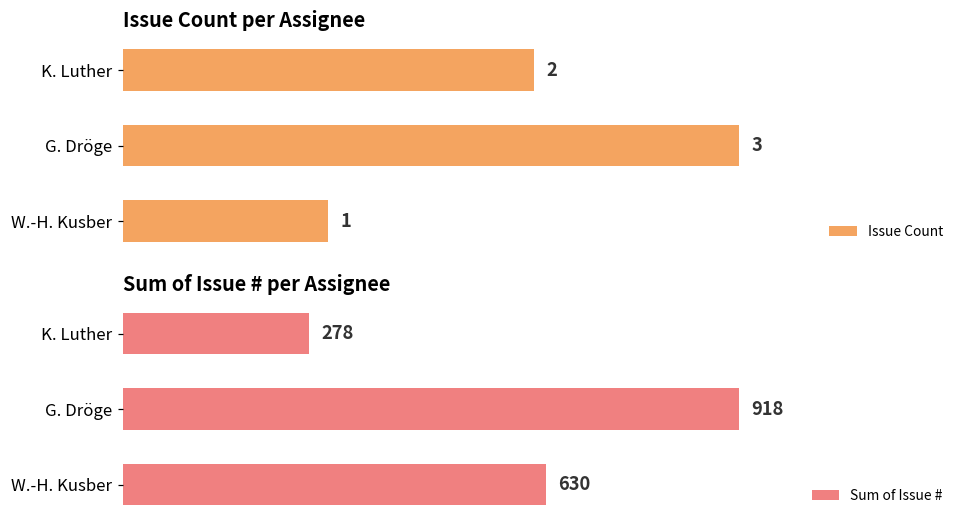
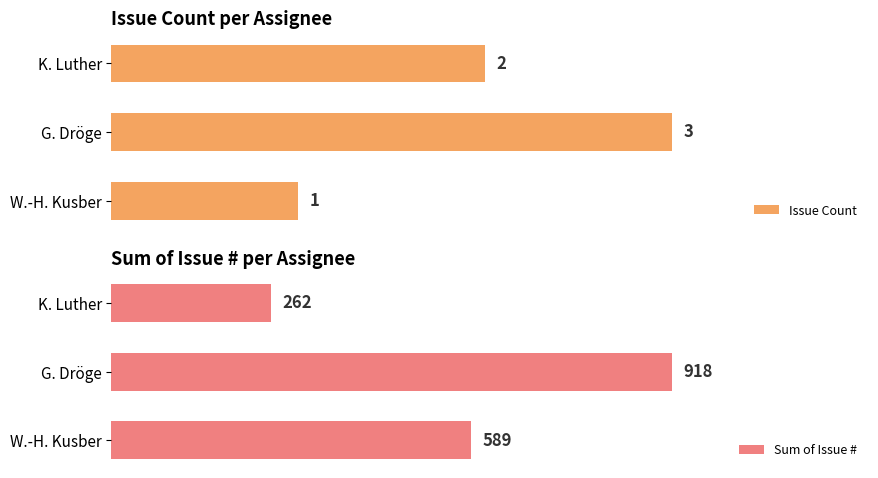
  {
    "Issue Count per Assignee": {
      "K. Luther": 2,
      "G. Dröge": 3,
      "W.-H. Kusber": 1
    },
    "Sum of Issue # per Assignee": {
-     "K. Luther": 278,
+     "K. Luther": 262,
      "G. Dröge": 918,
-     "W.-H. Kusber": 630
+     "W.-H. Kusber": 589
    }
  }
